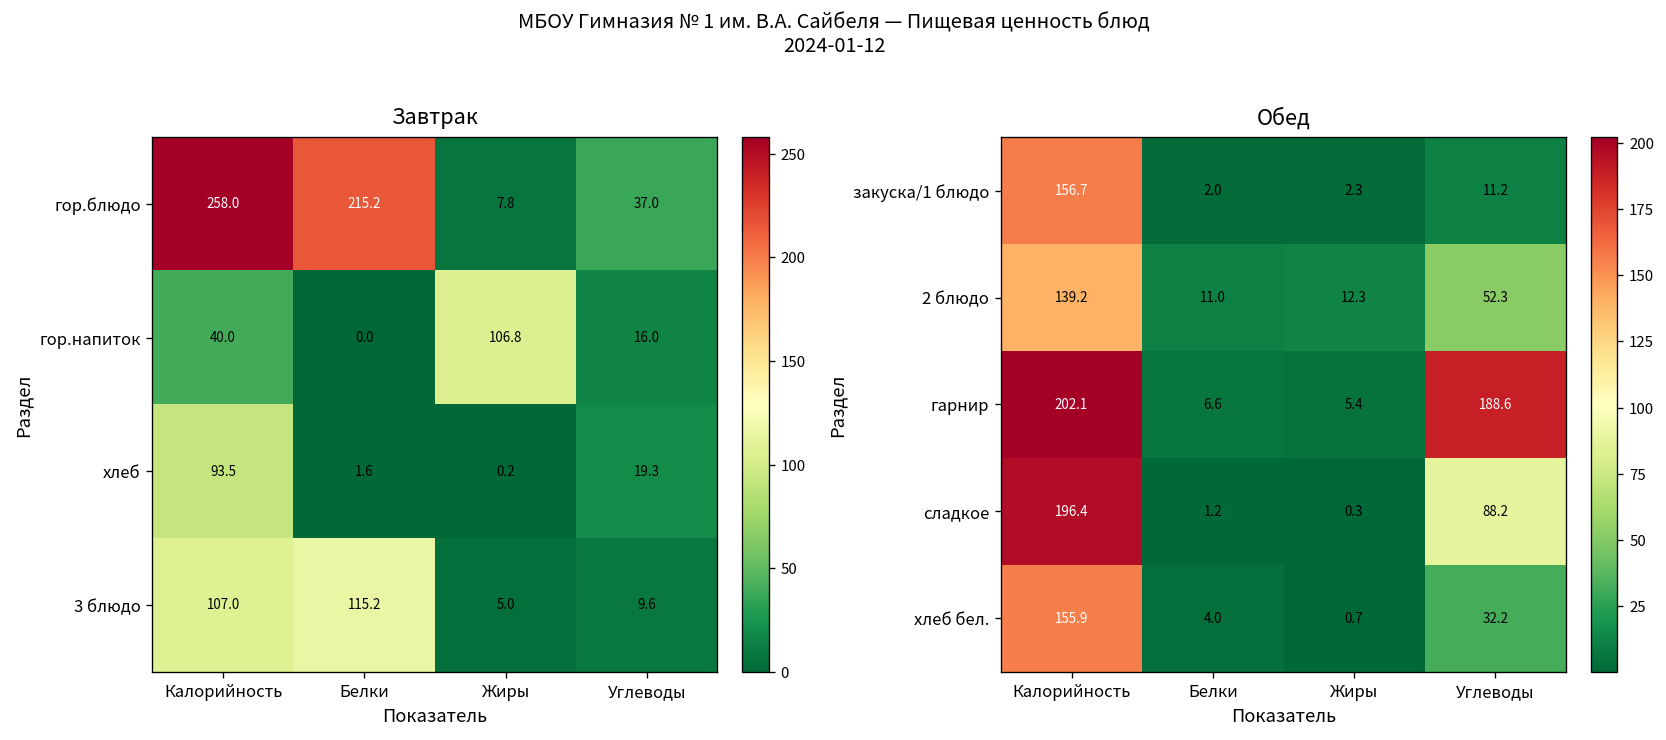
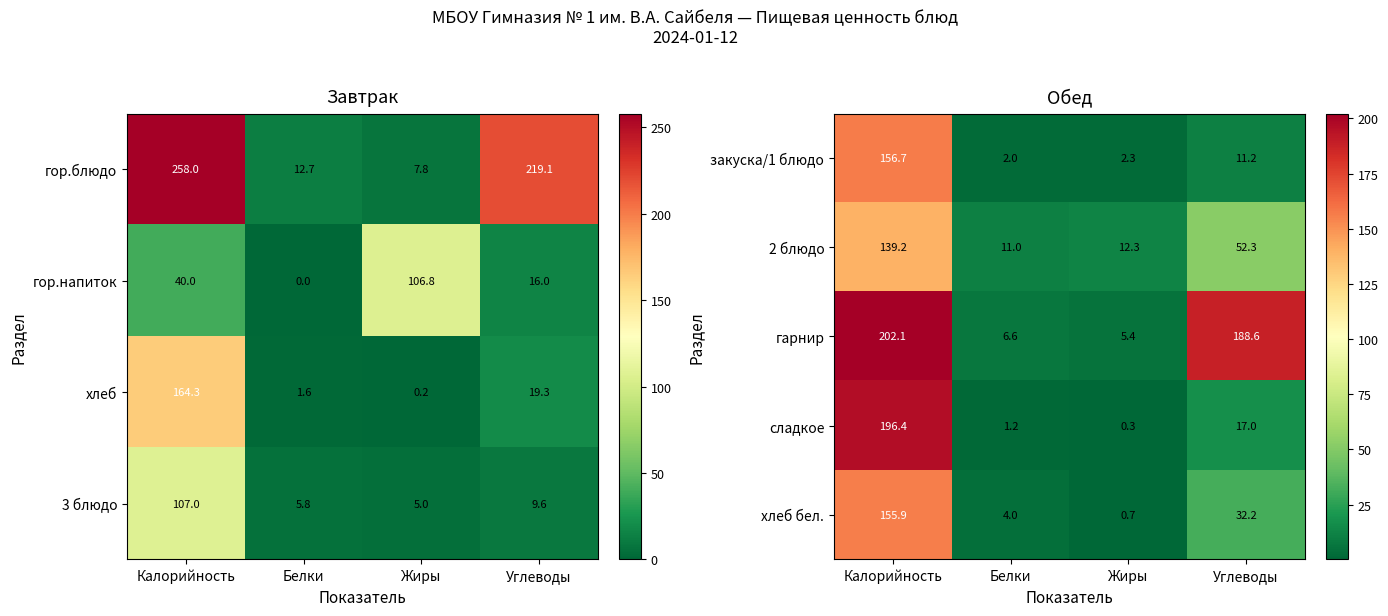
  {
    "Завтрак": {
      "гор.блюдо": {
        "Калорийность": 258.0,
-       "Белки": 215.2,
+       "Белки": 12.7,
        "Жиры": 7.8,
-       "Углеводы": 37.0
+       "Углеводы": 219.1
      },
      "гор.напиток": {
        "Калорийность": 40.0,
        "Белки": 0.0,
        "Жиры": 106.8,
        "Углеводы": 16.0
      },
      "хлеб": {
-       "Калорийность": 93.5,
+       "Калорийность": 164.3,
        "Белки": 1.6,
        "Жиры": 0.2,
        "Углеводы": 19.3
      },
      "3 блюдо": {
        "Калорийность": 107.0,
-       "Белки": 115.2,
+       "Белки": 5.8,
        "Жиры": 5.0,
        "Углеводы": 9.6
      }
    },
    "Обед": {
      "закуска/1 блюдо": {
        "Калорийность": 156.7,
        "Белки": 2.0,
        "Жиры": 2.3,
        "Углеводы": 11.2
      },
      "2 блюдо": {
        "Калорийность": 139.2,
        "Белки": 11.0,
        "Жиры": 12.3,
        "Углеводы": 52.3
      },
      "гарнир": {
        "Калорийность": 202.1,
        "Белки": 6.6,
        "Жиры": 5.4,
        "Углеводы": 188.6
      },
      "сладкое": {
        "Калорийность": 196.4,
        "Белки": 1.2,
        "Жиры": 0.3,
-       "Углеводы": 88.2
+       "Углеводы": 17.0
      },
      "хлеб бел.": {
        "Калорийность": 155.9,
        "Белки": 4.0,
        "Жиры": 0.7,
        "Углеводы": 32.2
      }
    }
  }
